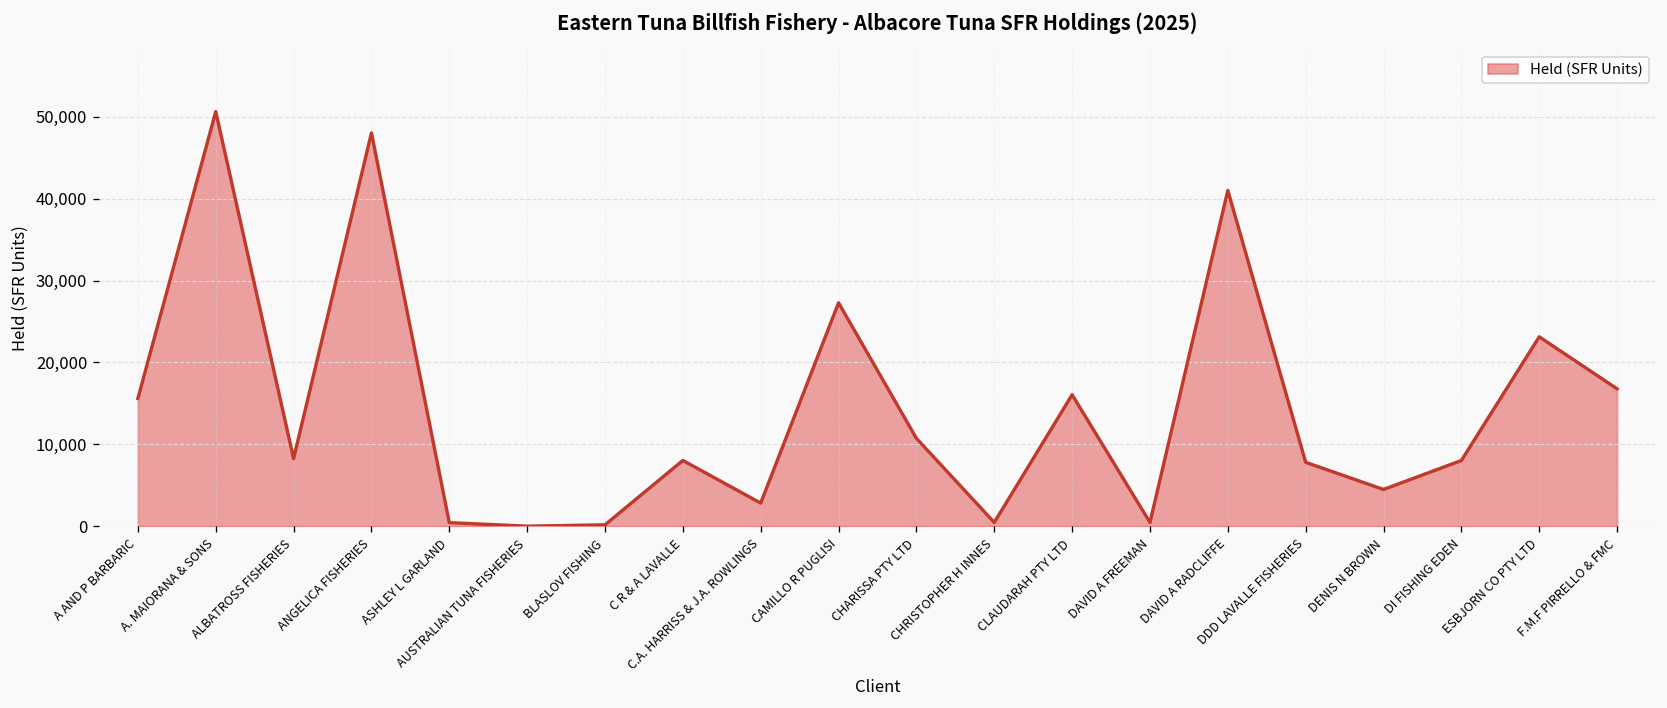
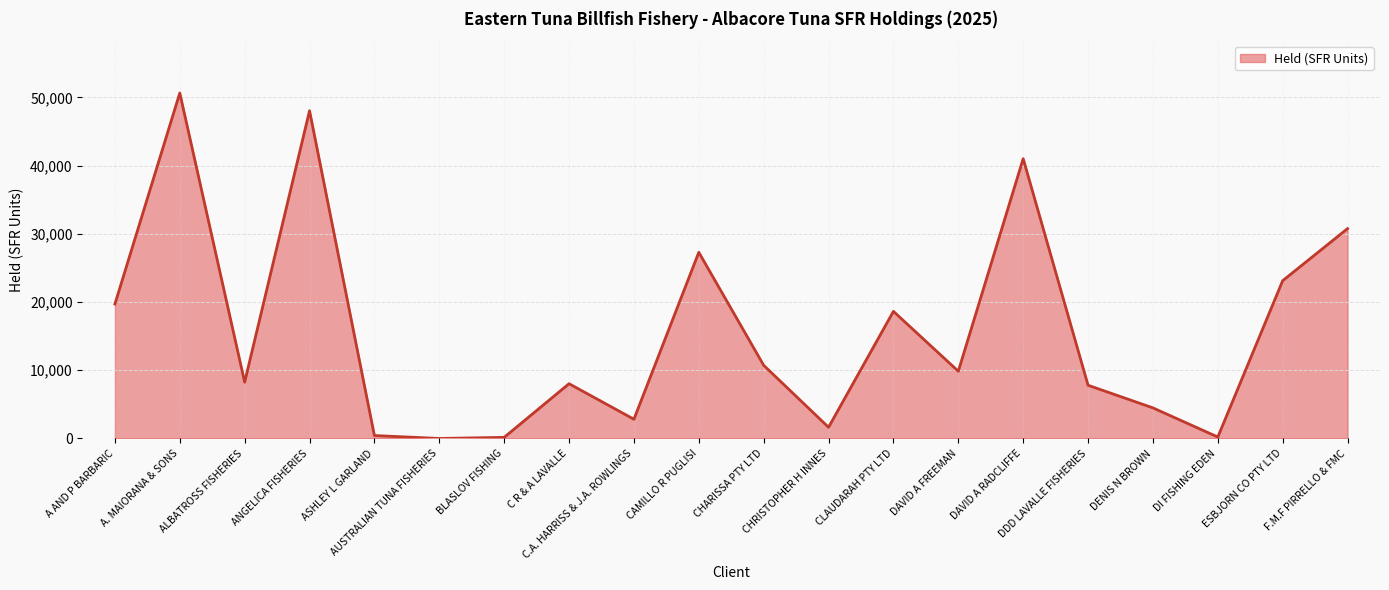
  {
-   "A AND P BARBARIC": "16,000",
+   "A AND P BARBARIC": "20,000",
    "A. MAIORANA & SONS": "51,000",
    "ALBATROSS FISHERIES": "8,000",
    "ANGELICA FISHERIES": "48,000",
    "ASHLEY L GARLAND": "0",
    "AUSTRALIAN TUNA FISHERIES": "0",
    "BLASLOV FISHING": "0",
    "C R & A LAVALLE": "8,000",
    "C.A. HARRISS & J.A. ROWLINGS": "3,000",
    "CAMILLO R PUGLISI": "27,000",
    "CHARISSA PTY LTD": "11,000",
-   "CHRISTOPHER H INNES": "0",
-   "CLAUDARAH PTY LTD": "16,000",
-   "DAVID A FREEMAN": "0",
+   "CHRISTOPHER H INNES": "2,000",
+   "CLAUDARAH PTY LTD": "19,000",
+   "DAVID A FREEMAN": "10,000",
    "DAVID A RADCLIFFE": "41,000",
    "DDD LAVALLE FISHERIES": "8,000",
    "DENIS N BROWN": "4,000",
-   "DI FISHING EDEN": "8,000",
+   "DI FISHING EDEN": "0",
    "ESBJORN CO PTY LTD": "23,000",
-   "F.M.F PIRRELLO & FMC": "17,000"
+   "F.M.F PIRRELLO & FMC": "31,000"
  }
